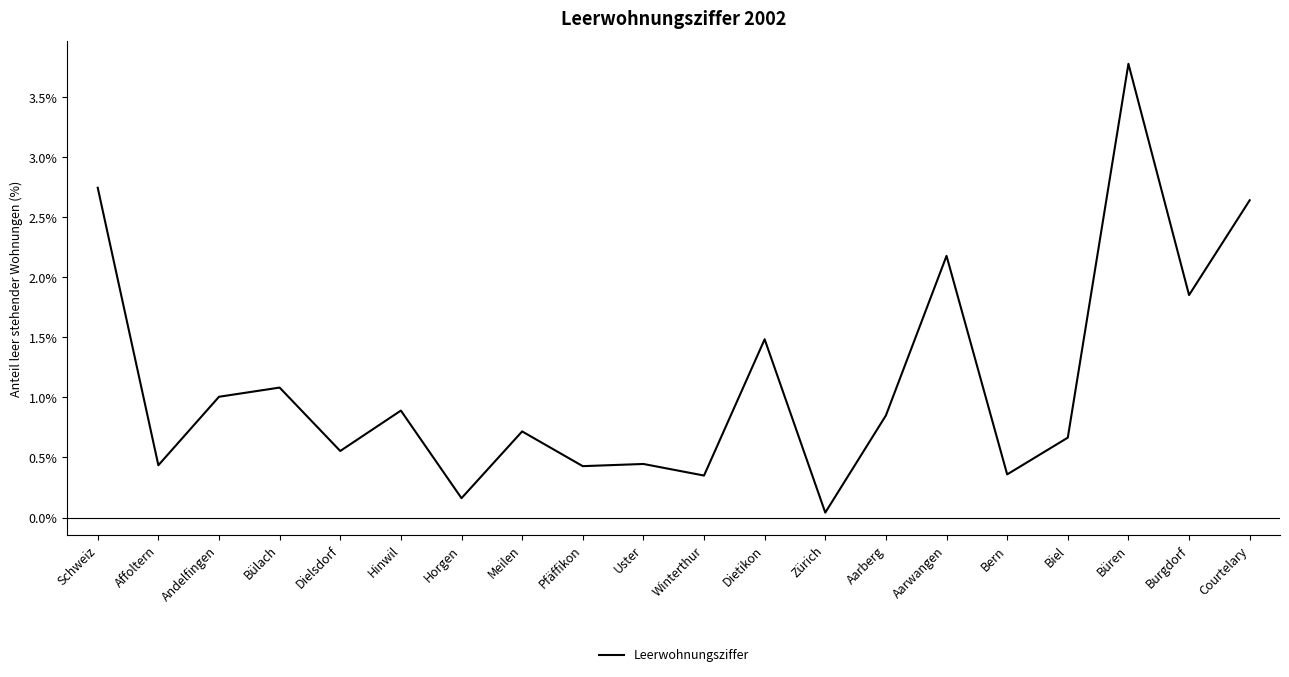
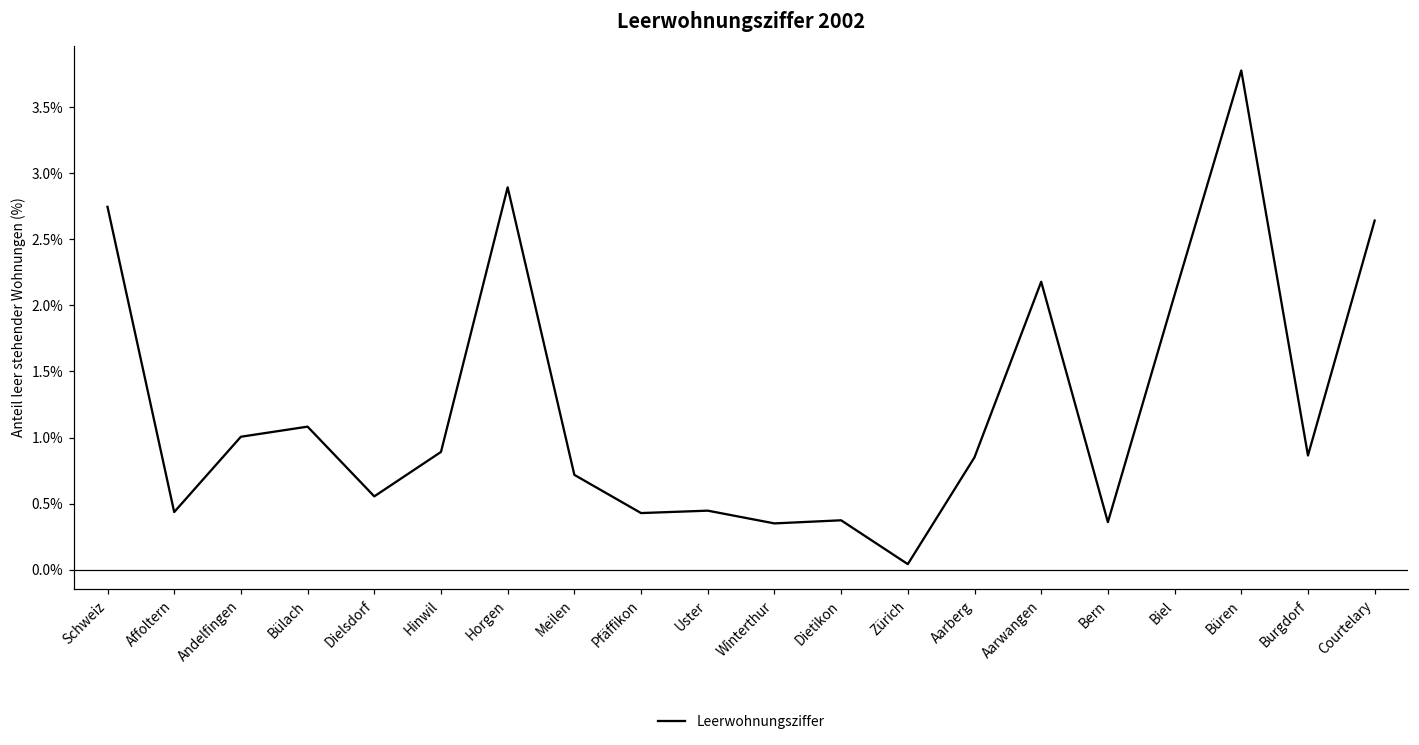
  {
    "Schweiz": "2.75%",
    "Affoltern": "0.44%",
    "Andelfingen": "1.01%",
    "Bülach": "1.08%",
    "Dielsdorf": "0.55%",
    "Hinwil": "0.89%",
-   "Horgen": "0.16%",
+   "Horgen": "2.89%",
    "Meilen": "0.72%",
    "Pfäffikon": "0.43%",
    "Uster": "0.45%",
    "Winterthur": "0.35%",
-   "Dietikon": "1.48%",
+   "Dietikon": "0.37%",
    "Zürich": "0.04%",
    "Aarberg": "0.85%",
    "Aarwangen": "2.18%",
    "Bern": "0.36%",
-   "Biel": "0.67%",
+   "Biel": "2.08%",
    "Büren": "3.78%",
-   "Burgdorf": "1.85%",
+   "Burgdorf": "0.86%",
    "Courtelary": "2.64%"
  }
